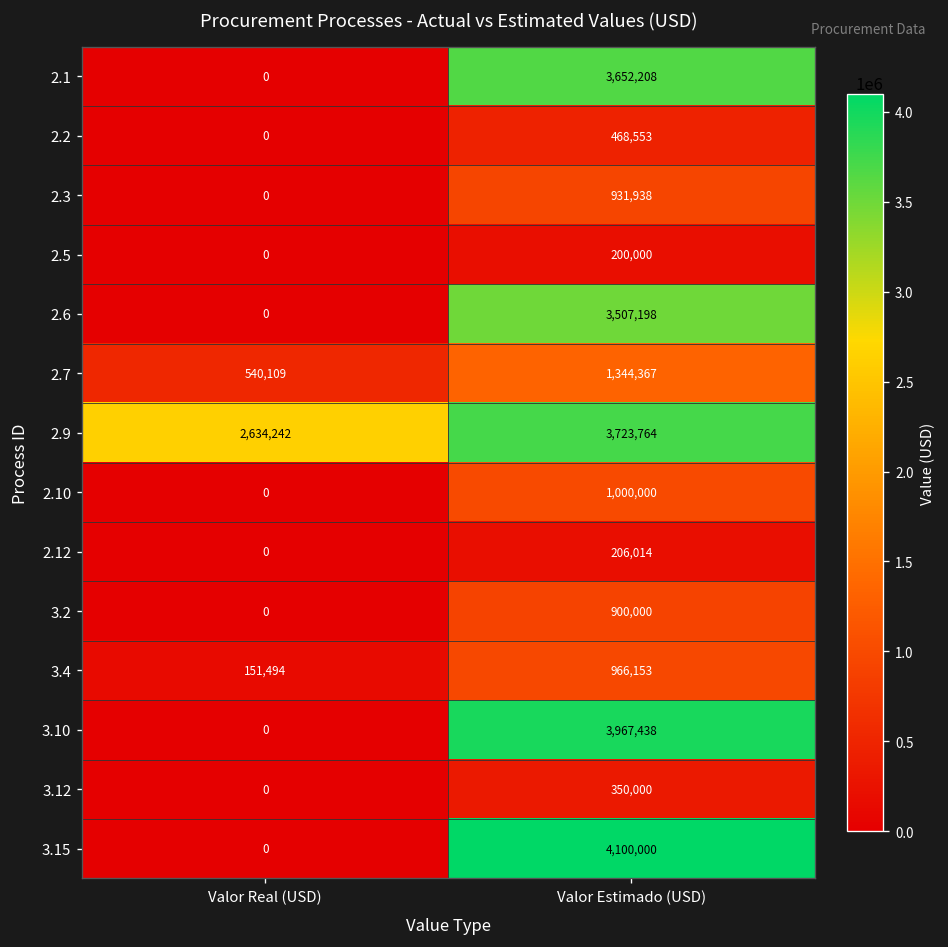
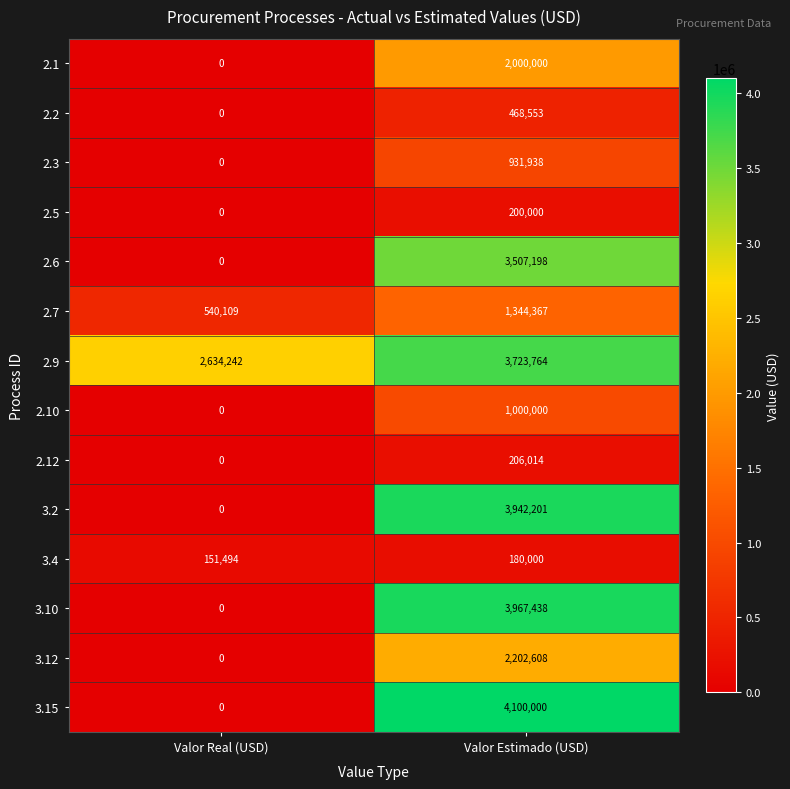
  {
    "2.1": {
      "Valor Real (USD)": "0",
-     "Valor Estimado (USD)": "3,652,208"
+     "Valor Estimado (USD)": "2,000,000"
    },
    "2.2": {
      "Valor Real (USD)": "0",
      "Valor Estimado (USD)": "468,553"
    },
    "2.3": {
      "Valor Real (USD)": "0",
      "Valor Estimado (USD)": "931,938"
    },
    "2.5": {
      "Valor Real (USD)": "0",
      "Valor Estimado (USD)": "200,000"
    },
    "2.6": {
      "Valor Real (USD)": "0",
      "Valor Estimado (USD)": "3,507,198"
    },
    "2.7": {
      "Valor Real (USD)": "540,109",
      "Valor Estimado (USD)": "1,344,367"
    },
    "2.9": {
      "Valor Real (USD)": "2,634,242",
      "Valor Estimado (USD)": "3,723,764"
    },
    "2.10": {
      "Valor Real (USD)": "0",
      "Valor Estimado (USD)": "1,000,000"
    },
    "2.12": {
      "Valor Real (USD)": "0",
      "Valor Estimado (USD)": "206,014"
    },
    "3.2": {
      "Valor Real (USD)": "0",
-     "Valor Estimado (USD)": "900,000"
+     "Valor Estimado (USD)": "3,942,201"
    },
    "3.4": {
      "Valor Real (USD)": "151,494",
-     "Valor Estimado (USD)": "966,153"
+     "Valor Estimado (USD)": "180,000"
    },
    "3.10": {
      "Valor Real (USD)": "0",
      "Valor Estimado (USD)": "3,967,438"
    },
    "3.12": {
      "Valor Real (USD)": "0",
-     "Valor Estimado (USD)": "350,000"
+     "Valor Estimado (USD)": "2,202,608"
    },
    "3.15": {
      "Valor Real (USD)": "0",
      "Valor Estimado (USD)": "4,100,000"
    }
  }
